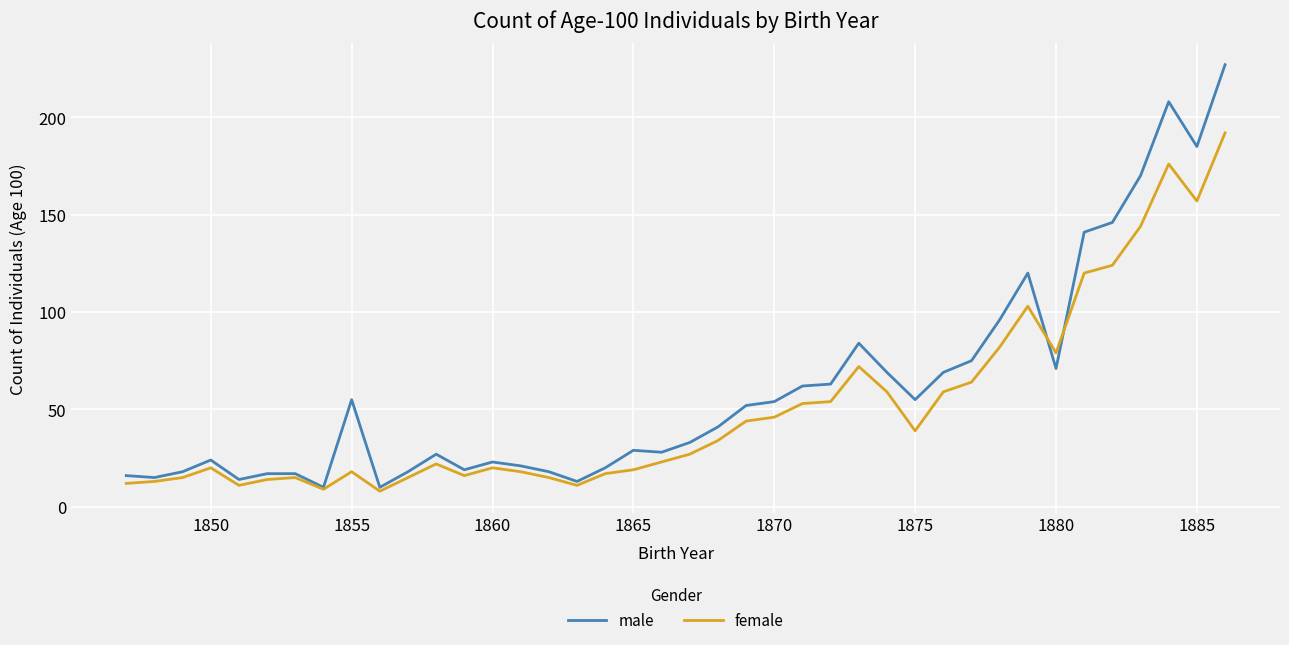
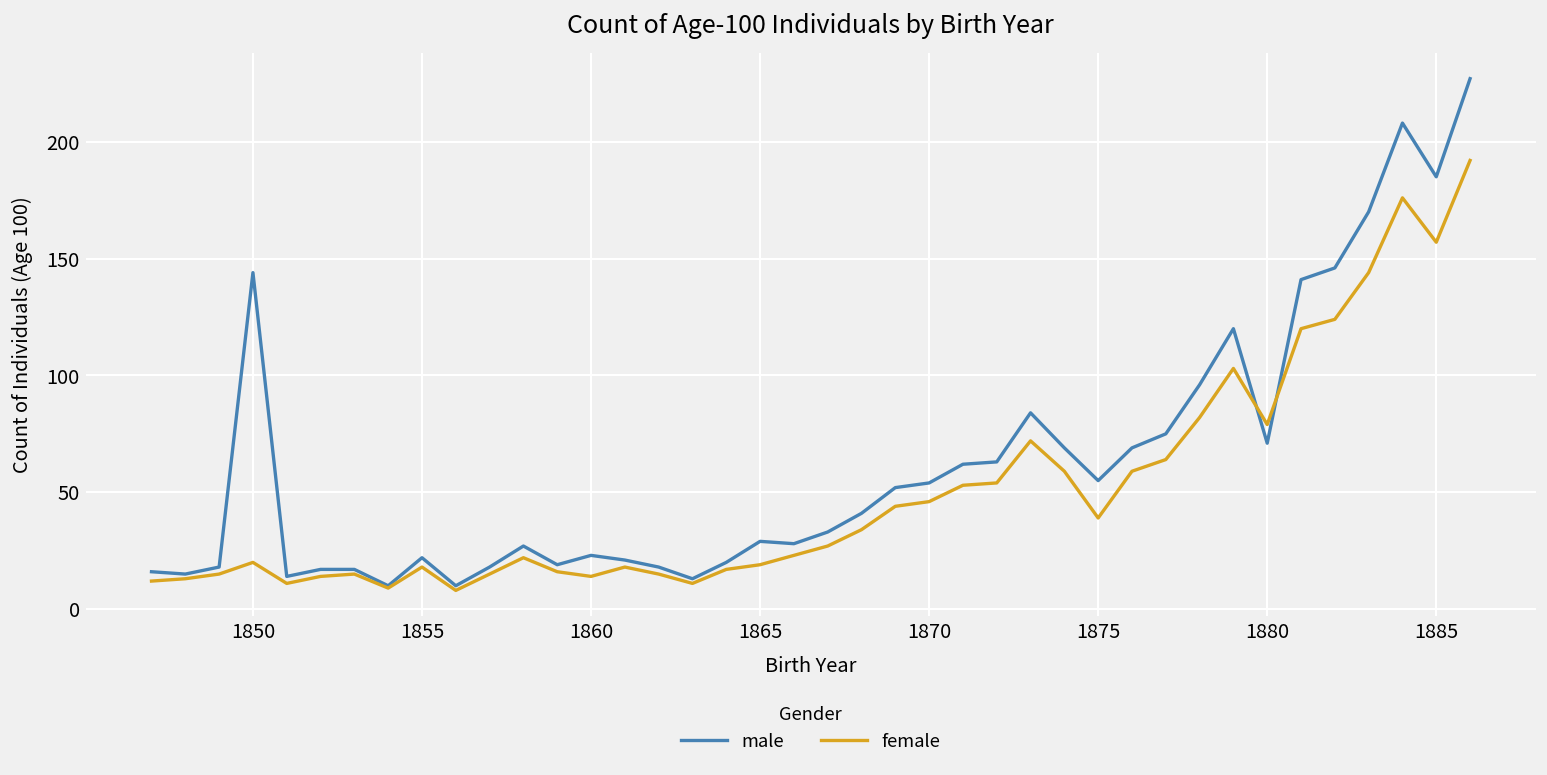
  {
    "male": {
-     "1850": 24,
-     "1855": 55,
+     "1850": 144,
+     "1855": 22,
      "1860": 23,
      "1865": 29,
      "1870": 54,
      "1875": 55,
      "1880": 71,
      "1885": 185
    },
    "female": {
      "1850": 20,
      "1855": 18,
-     "1860": 20,
+     "1860": 14,
      "1865": 19,
      "1870": 46,
      "1875": 39,
      "1880": 79,
      "1885": 157
    }
  }
